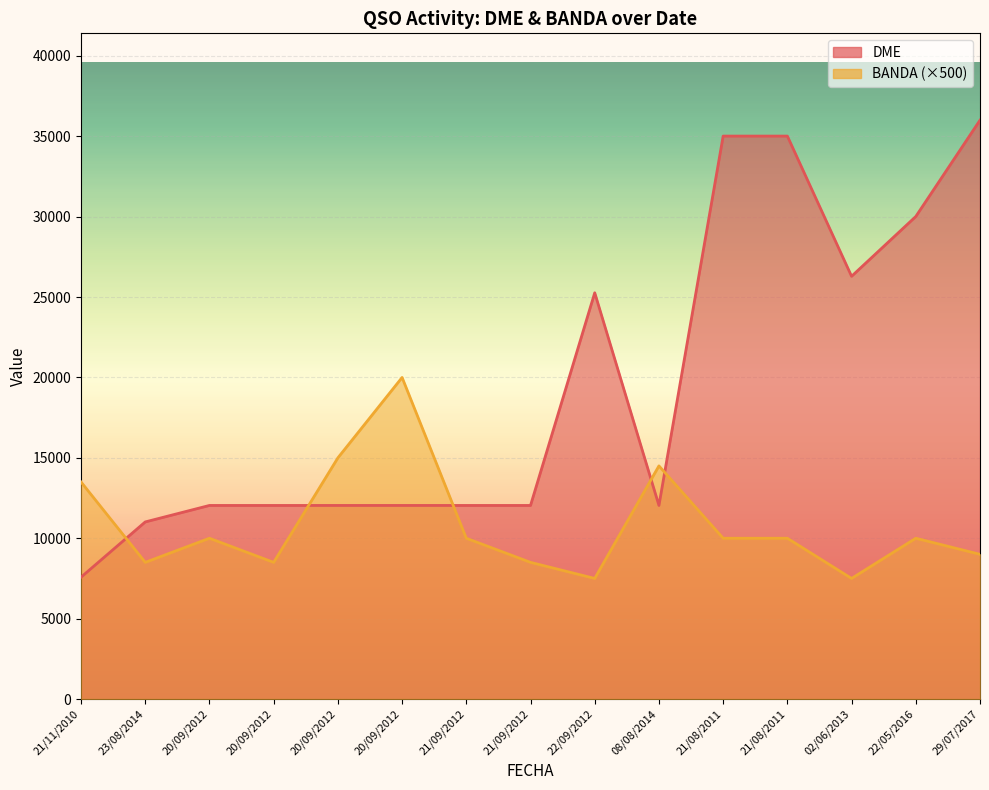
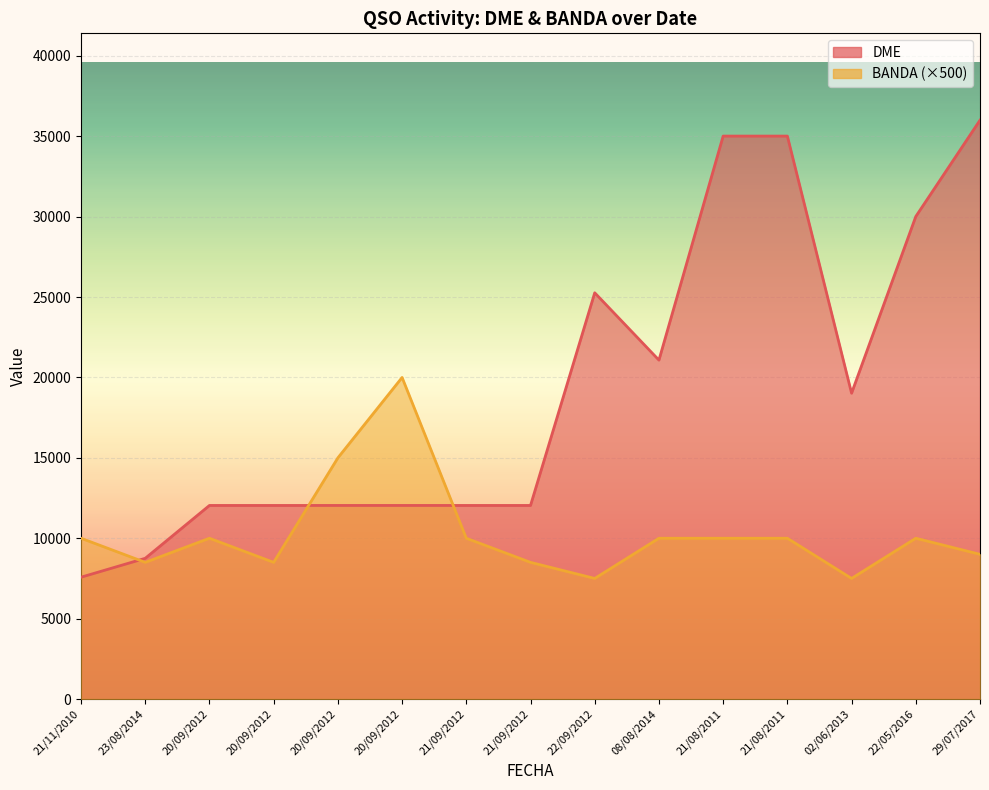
  {
    "DME": {
      "21/11/2010": 7600,
-     "23/08/2014": 11000,
+     "23/08/2014": 8800,
      "22/09/2012": 25300,
-     "08/08/2014": 12000,
-     "02/06/2013": 26300,
+     "08/08/2014": 21100,
+     "02/06/2013": 19000,
      "22/05/2016": 30000,
      "29/07/2017": 36000
    },
    "BANDA (×500)": {
-     "21/11/2010": 13500,
+     "21/11/2010": 10000,
      "23/08/2014": 8500,
      "22/09/2012": 7500,
-     "08/08/2014": 14500,
+     "08/08/2014": 10000,
      "02/06/2013": 7500,
      "22/05/2016": 10000,
      "29/07/2017": 9000
    }
  }
